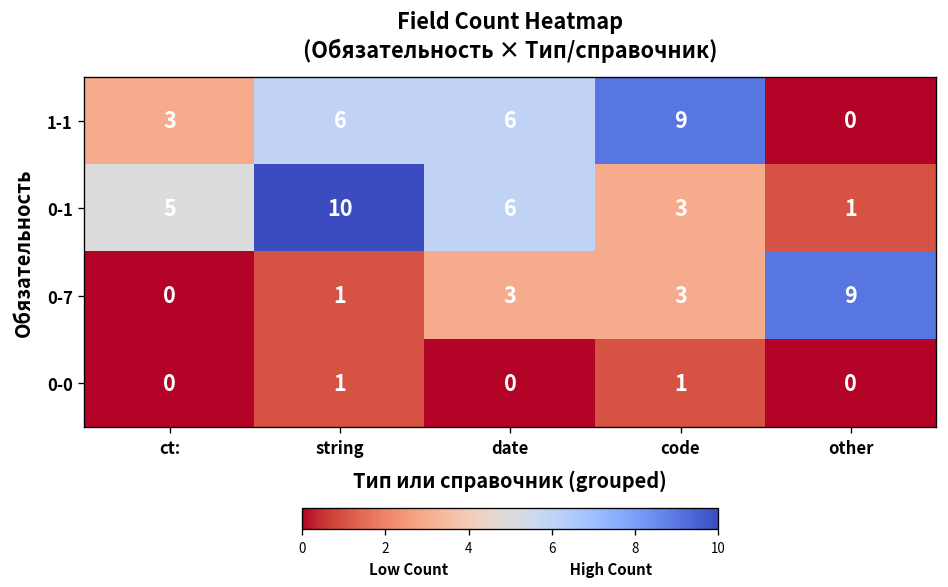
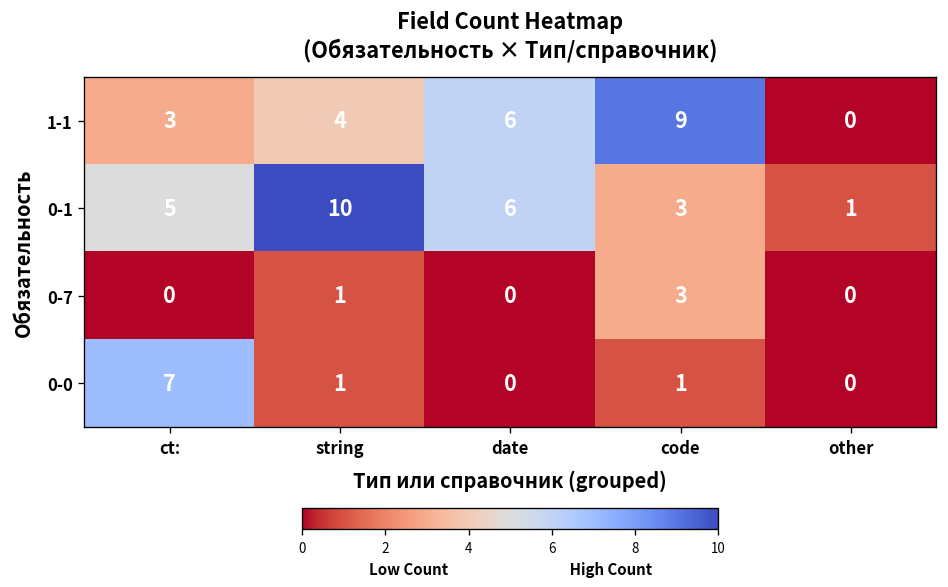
  {
    "1-1": {
      "ct:": 3,
-     "string": 6,
+     "string": 4,
      "date": 6,
      "code": 9,
      "other": 0
    },
    "0-1": {
      "string": 10,
      "date": 6,
      "code": 3,
      "other": 1
    },
    "0-7": {
      "ct:": 0,
      "string": 1,
-     "date": 3,
+     "date": 0,
      "code": 3,
-     "other": 9
+     "other": 0
    },
    "0-0": {
-     "ct:": 0,
+     "ct:": 7,
      "string": 1,
      "date": 0,
      "code": 1,
      "other": 0
    }
  }
